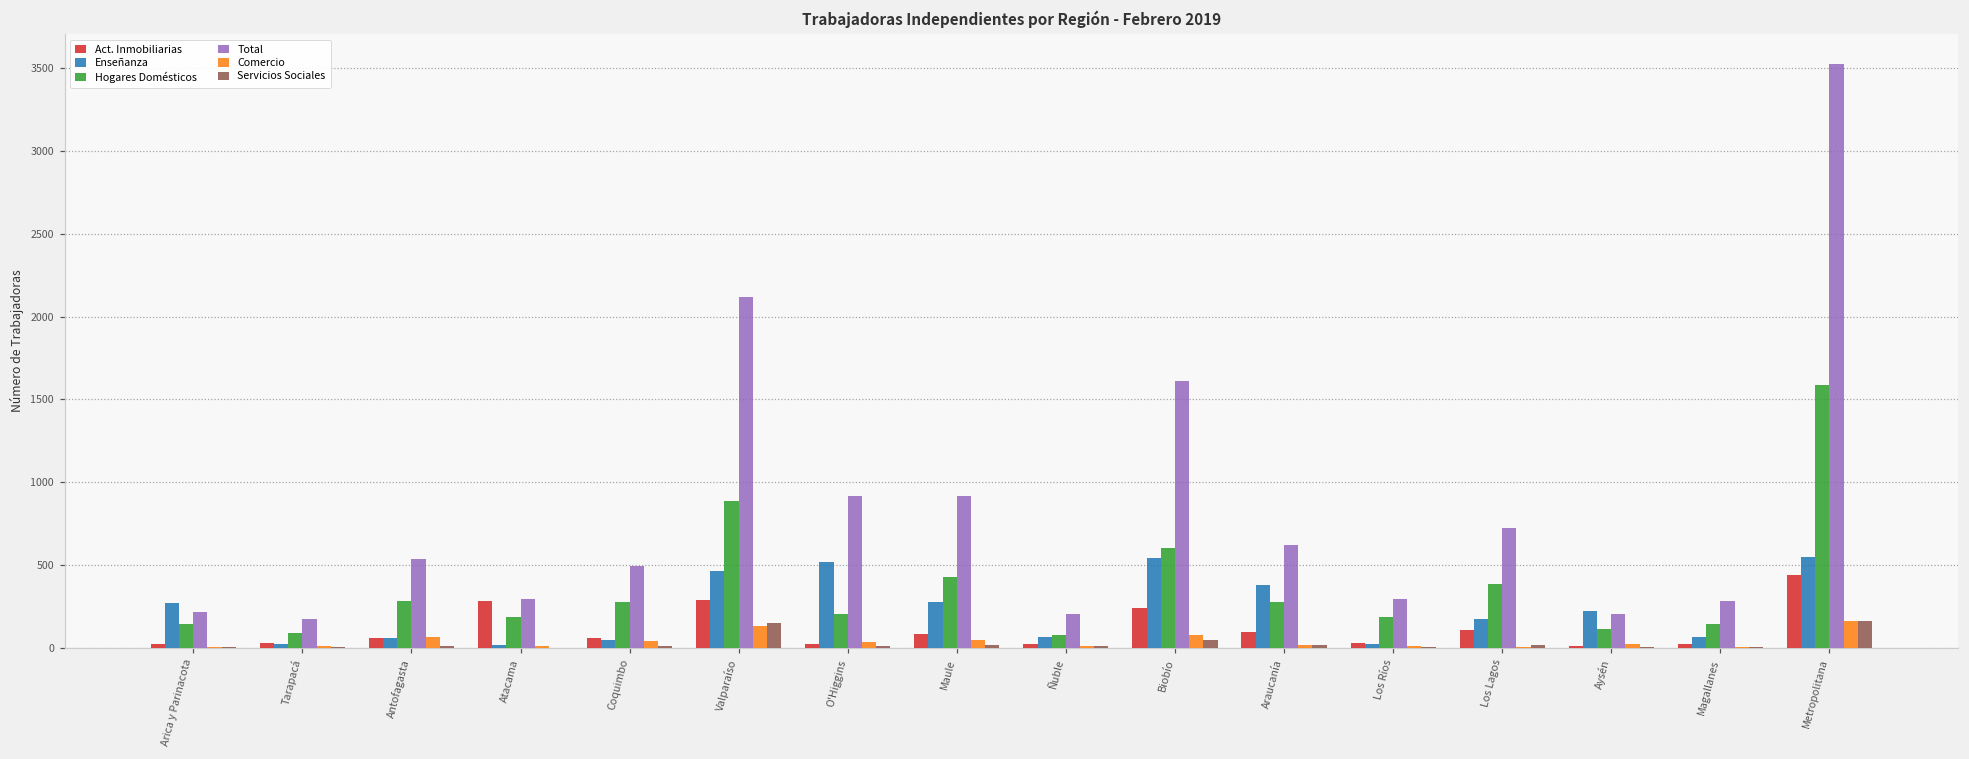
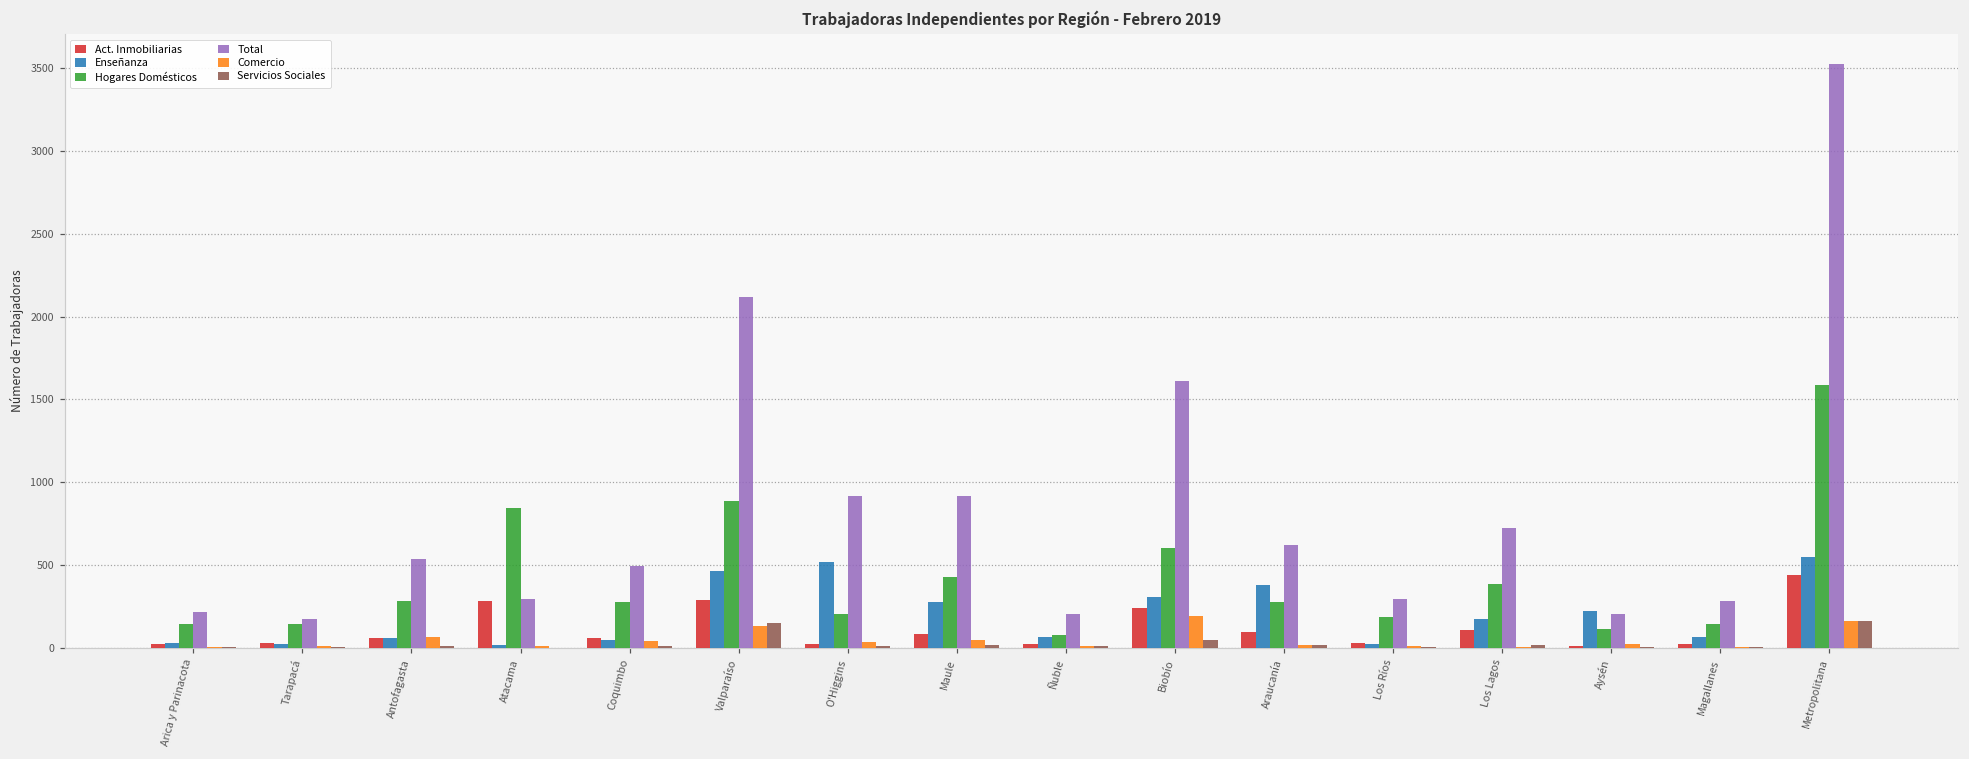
  {
    "Act. Inmobiliarias": {
      "Arica y Parinacota": 20,
      "Tarapacá": 30,
      "Antofagasta": 60,
      "Atacama": 280,
      "Coquimbo": 60,
      "Valparaíso": 290,
      "O'Higgins": 20,
      "Maule": 80,
      "Ñuble": 20,
      "Biobío": 240,
      "Araucanía": 100,
      "Los Ríos": 30,
      "Los Lagos": 110,
      "Magallanes": 30,
      "Metropolitana": 440
    },
    "Enseñanza": {
-     "Arica y Parinacota": 270,
+     "Arica y Parinacota": 30,
      "Tarapacá": 20,
      "Antofagasta": 60,
      "Atacama": 20,
      "Coquimbo": 40,
      "Valparaíso": 460,
      "O'Higgins": 520,
      "Maule": 280,
      "Ñuble": 70,
-     "Biobío": 540,
+     "Biobío": 310,
      "Araucanía": 380,
      "Los Ríos": 30,
      "Los Lagos": 180,
      "Aysén": 220,
      "Magallanes": 70,
      "Metropolitana": 550
    },
    "Hogares Domésticos": {
      "Arica y Parinacota": 150,
-     "Tarapacá": 90,
+     "Tarapacá": 150,
      "Antofagasta": 280,
-     "Atacama": 190,
+     "Atacama": 850,
      "Coquimbo": 280,
      "Valparaíso": 880,
      "O'Higgins": 200,
      "Maule": 430,
      "Ñuble": 80,
      "Biobío": 610,
      "Araucanía": 270,
      "Los Ríos": 180,
      "Los Lagos": 390,
      "Aysén": 110,
      "Magallanes": 140,
      "Metropolitana": 1590
    },
    "Total": {
      "Arica y Parinacota": 220,
      "Tarapacá": 170,
      "Antofagasta": 540,
      "Atacama": 290,
      "Coquimbo": 500,
      "Valparaíso": 2120,
      "O'Higgins": 920,
      "Maule": 920,
      "Ñuble": 200,
      "Biobío": 1610,
      "Araucanía": 620,
      "Los Ríos": 290,
      "Los Lagos": 720,
      "Aysén": 200,
      "Magallanes": 280,
      "Metropolitana": 3530
    },
    "Comercio": {
      "Antofagasta": 70,
      "Coquimbo": 40,
      "Valparaíso": 130,
      "O'Higgins": 40,
      "Maule": 50,
-     "Biobío": 80,
+     "Biobío": 190,
      "Aysén": 20,
      "Metropolitana": 160
    },
    "Servicios Sociales": {
      "Valparaíso": 150,
      "Biobío": 40,
      "Los Lagos": 20,
      "Metropolitana": 160
    }
  }
